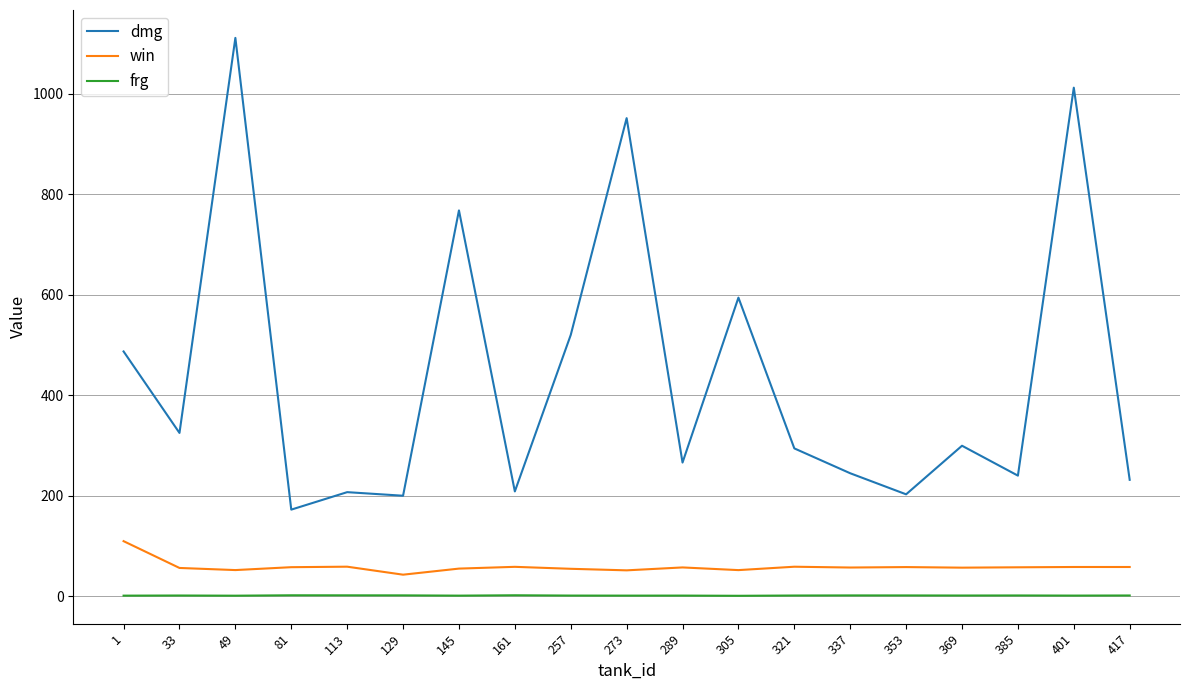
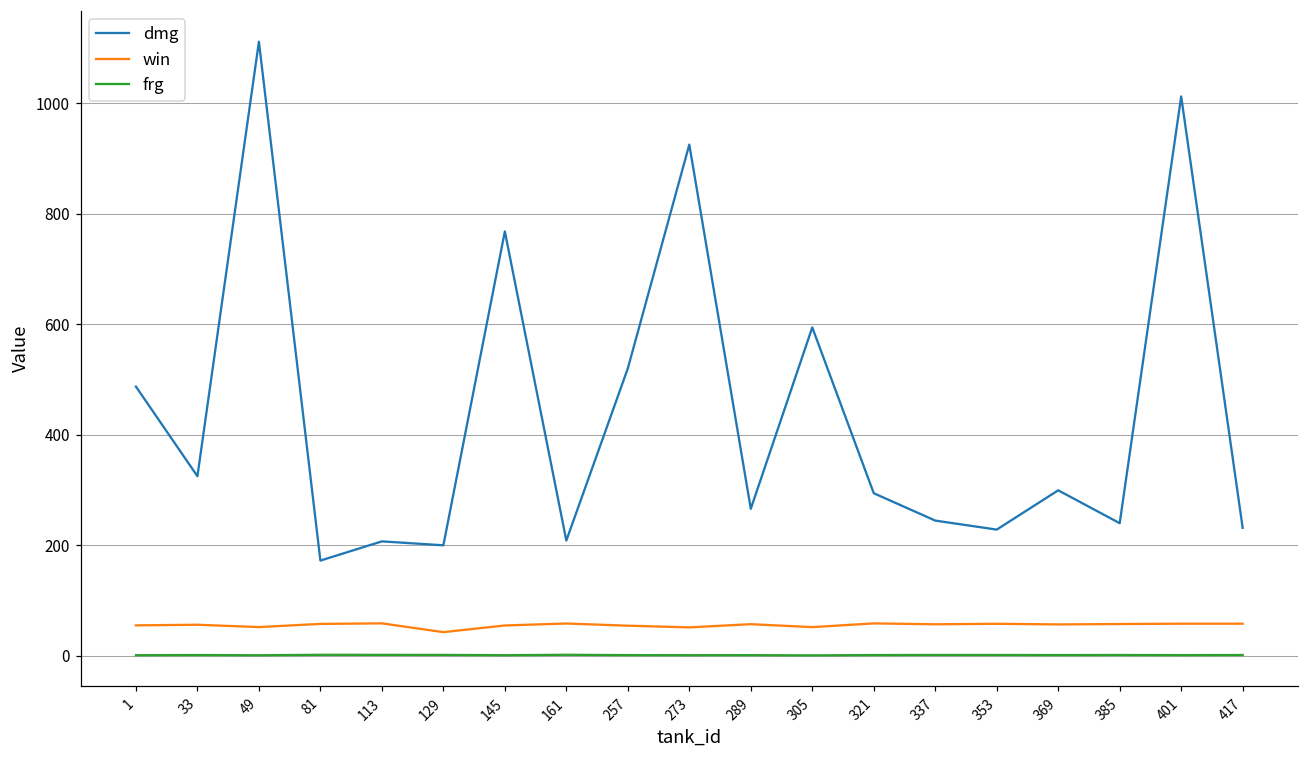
  {
    "dmg": {
      "1": 490,
      "33": 320,
      "49": 1110,
      "81": 170,
      "113": 210,
      "129": 200,
      "145": 770,
      "161": 210,
      "257": 520,
-     "273": 950,
+     "273": 930,
      "289": 270,
      "305": 590,
      "321": 290,
      "337": 240,
-     "353": 200,
+     "353": 230,
      "369": 300,
      "385": 240,
      "401": 1010,
      "417": 230
    },
    "win": {
-     "1": 110,
+     "1": 50,
      "33": 60,
      "49": 50,
      "81": 60,
      "113": 60,
      "129": 40,
      "145": 50,
      "161": 60,
      "257": 50,
      "273": 50,
      "289": 60,
      "305": 50,
      "321": 60,
      "337": 60,
      "353": 60,
      "369": 60,
      "385": 60,
      "401": 60,
      "417": 60
    },
    "frg": {
      "1": 0,
      "33": 0,
      "49": 0,
      "81": 0,
      "113": 0,
      "129": 0,
      "145": 0,
      "161": 0,
      "257": 0,
      "273": 0,
      "289": 0,
      "305": 0,
      "321": 0,
      "337": 0,
      "353": 0,
      "369": 0,
      "385": 0,
      "401": 0,
      "417": 0
    }
  }
